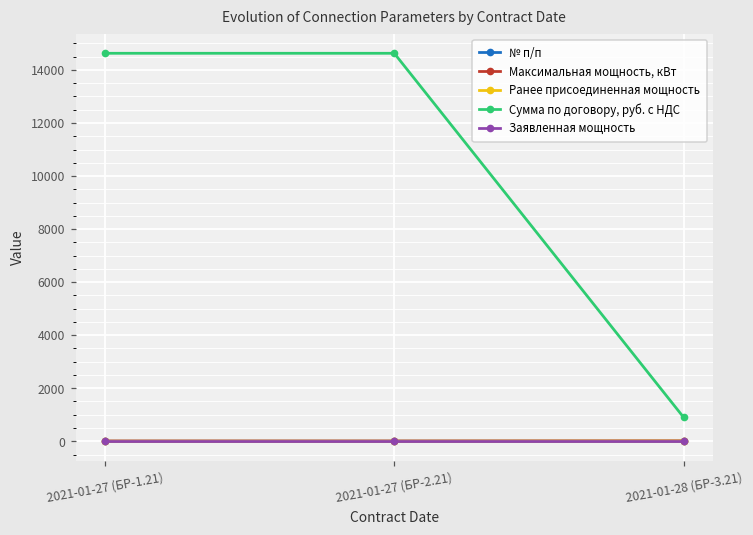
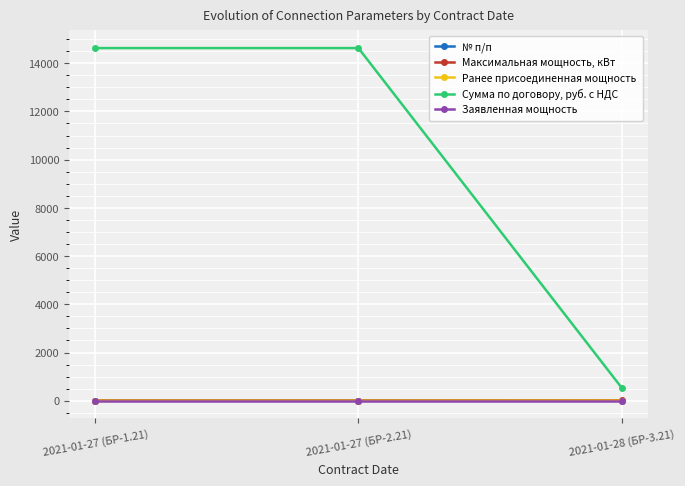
  {
    "Заявленная мощность": {
      "2021-01-27 (БР-1.21)": 0,
      "2021-01-27 (БР-2.21)": 0,
      "2021-01-28 (БР-3.21)": 0
    },
    "Сумма по договору, руб. с НДС": {
      "2021-01-27 (БР-1.21)": 14600,
      "2021-01-27 (БР-2.21)": 14600,
-     "2021-01-28 (БР-3.21)": 900
+     "2021-01-28 (БР-3.21)": 600
    }
  }
